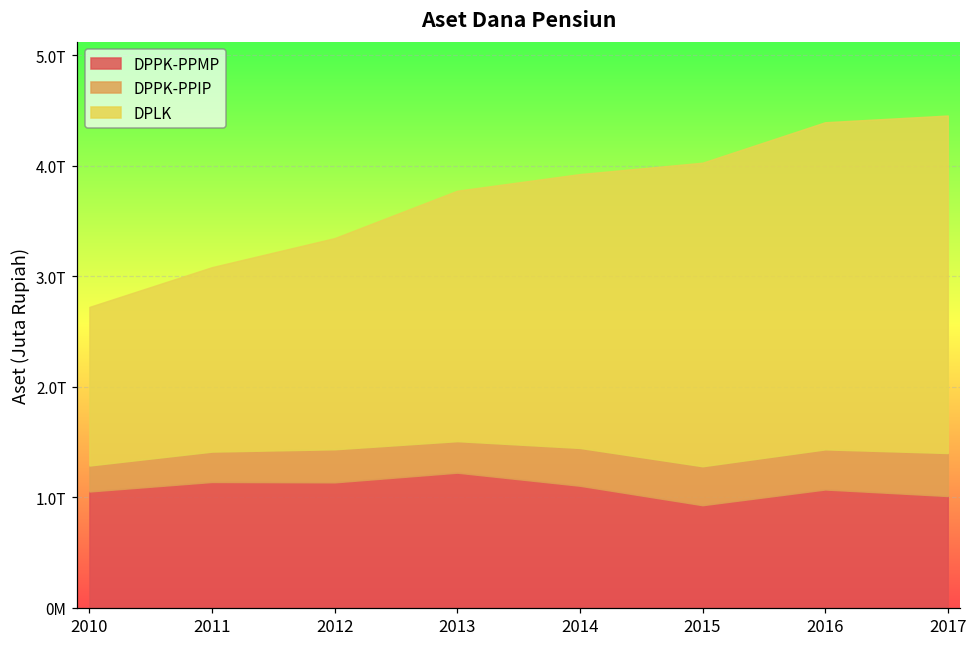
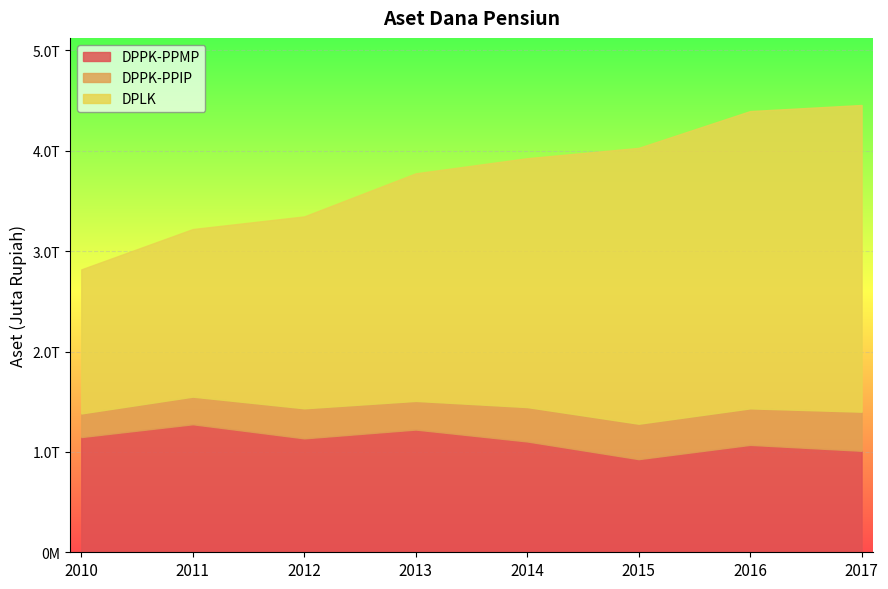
  {
    "DPPK-PPMP": {
-     "2010": "1.05T",
-     "2011": "1.14T",
+     "2010": "1.15T",
+     "2011": "1.28T",
      "2012": "1.13T",
      "2013": "1.22T",
      "2014": "1.10T",
      "2015": "0.93T",
      "2016": "1.07T",
      "2017": "1.01T"
    }
  }
